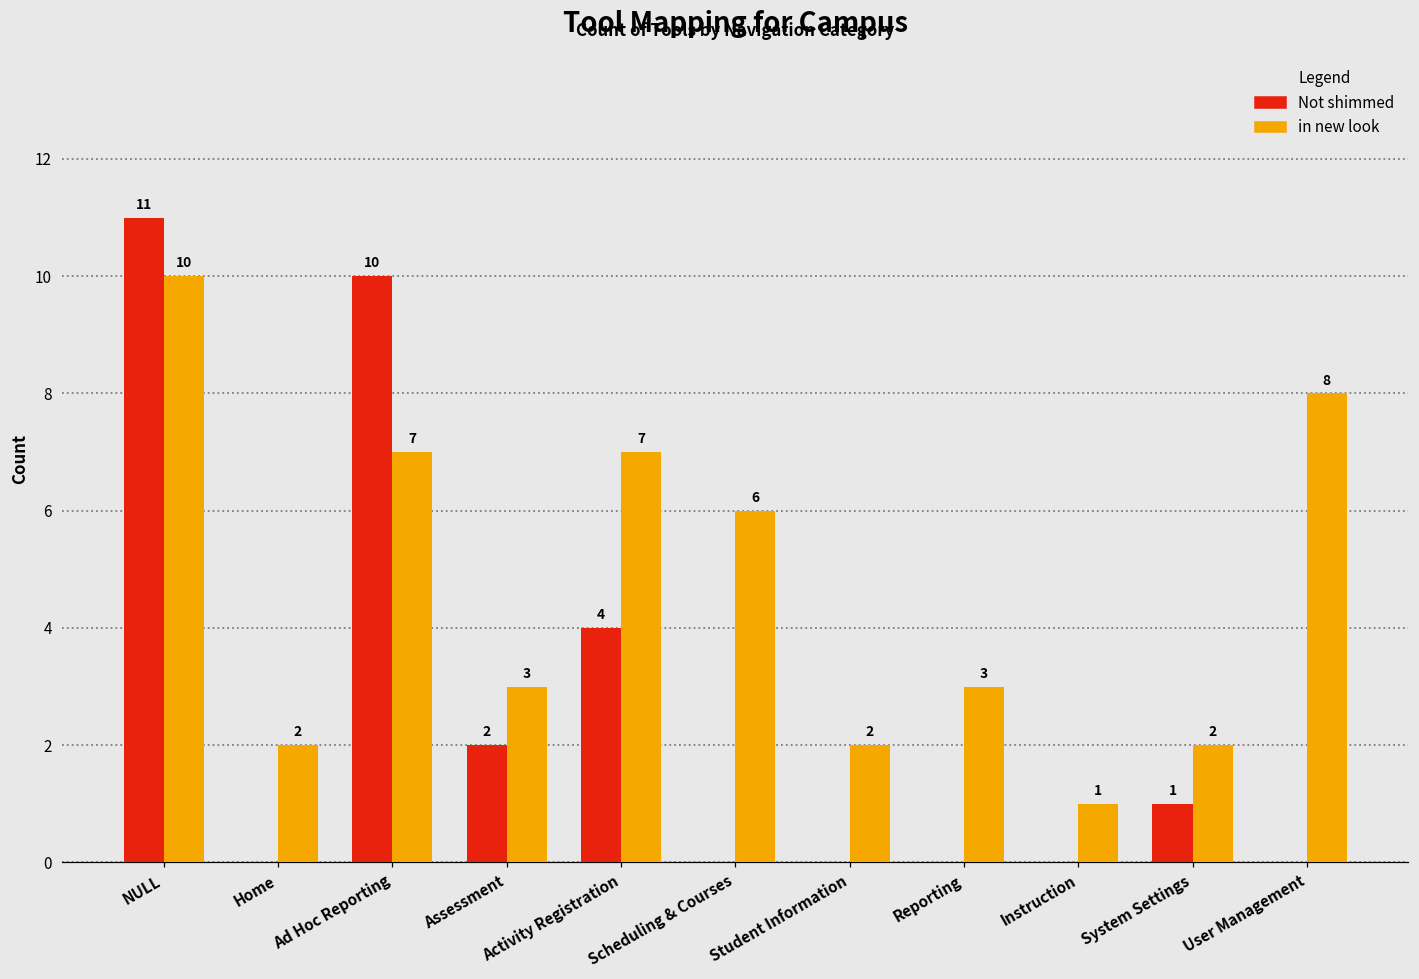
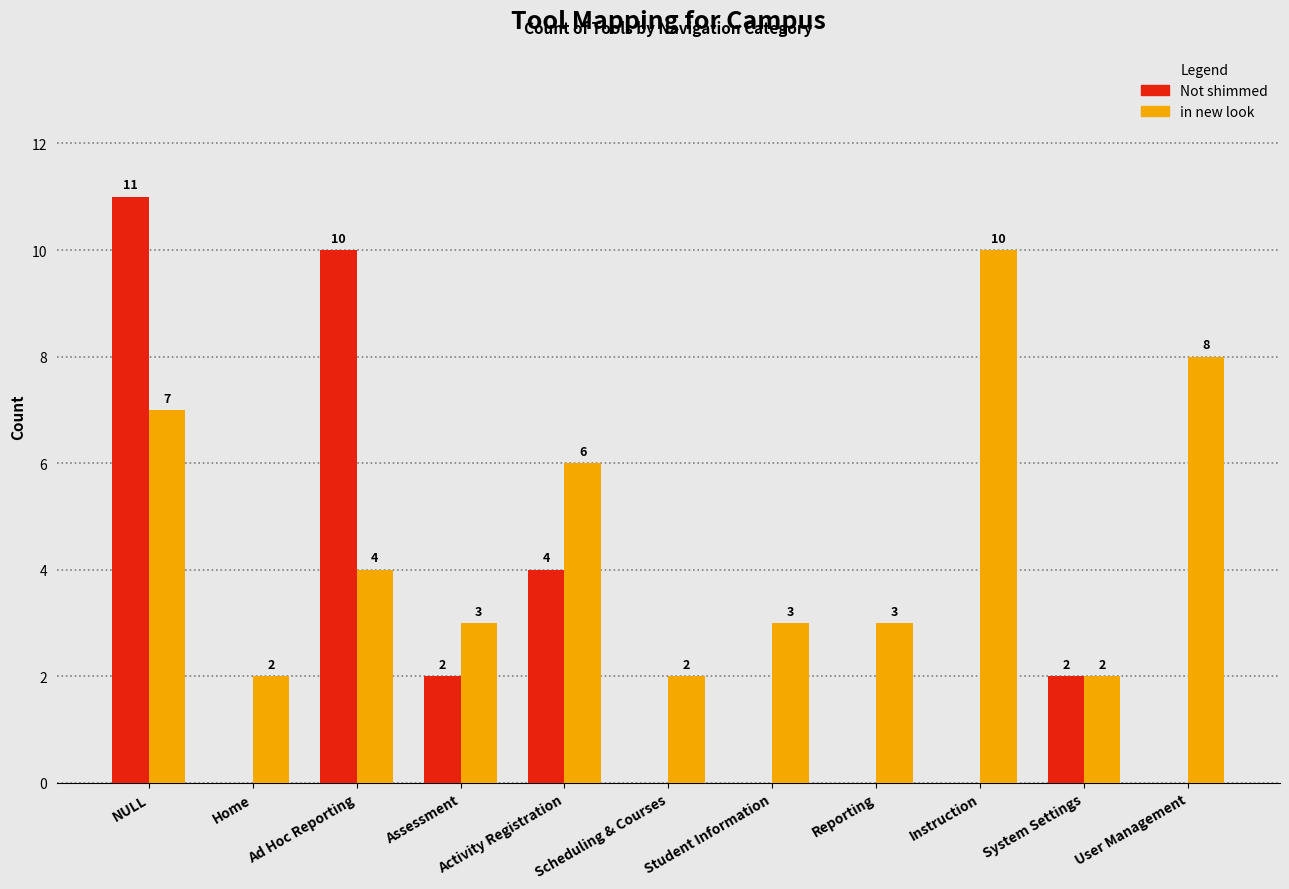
  {
    "Not shimmed": {
      "NULL": 11,
      "Ad Hoc Reporting": 10,
      "Assessment": 2,
      "Activity Registration": 4,
-     "System Settings": 1
+     "System Settings": 2
    },
    "in new look": {
-     "NULL": 10,
+     "NULL": 7,
      "Home": 2,
-     "Ad Hoc Reporting": 7,
+     "Ad Hoc Reporting": 4,
      "Assessment": 3,
-     "Activity Registration": 7,
-     "Scheduling & Courses": 6,
-     "Student Information": 2,
+     "Activity Registration": 6,
+     "Scheduling & Courses": 2,
+     "Student Information": 3,
      "Reporting": 3,
-     "Instruction": 1,
+     "Instruction": 10,
      "System Settings": 2,
      "User Management": 8
    }
  }
